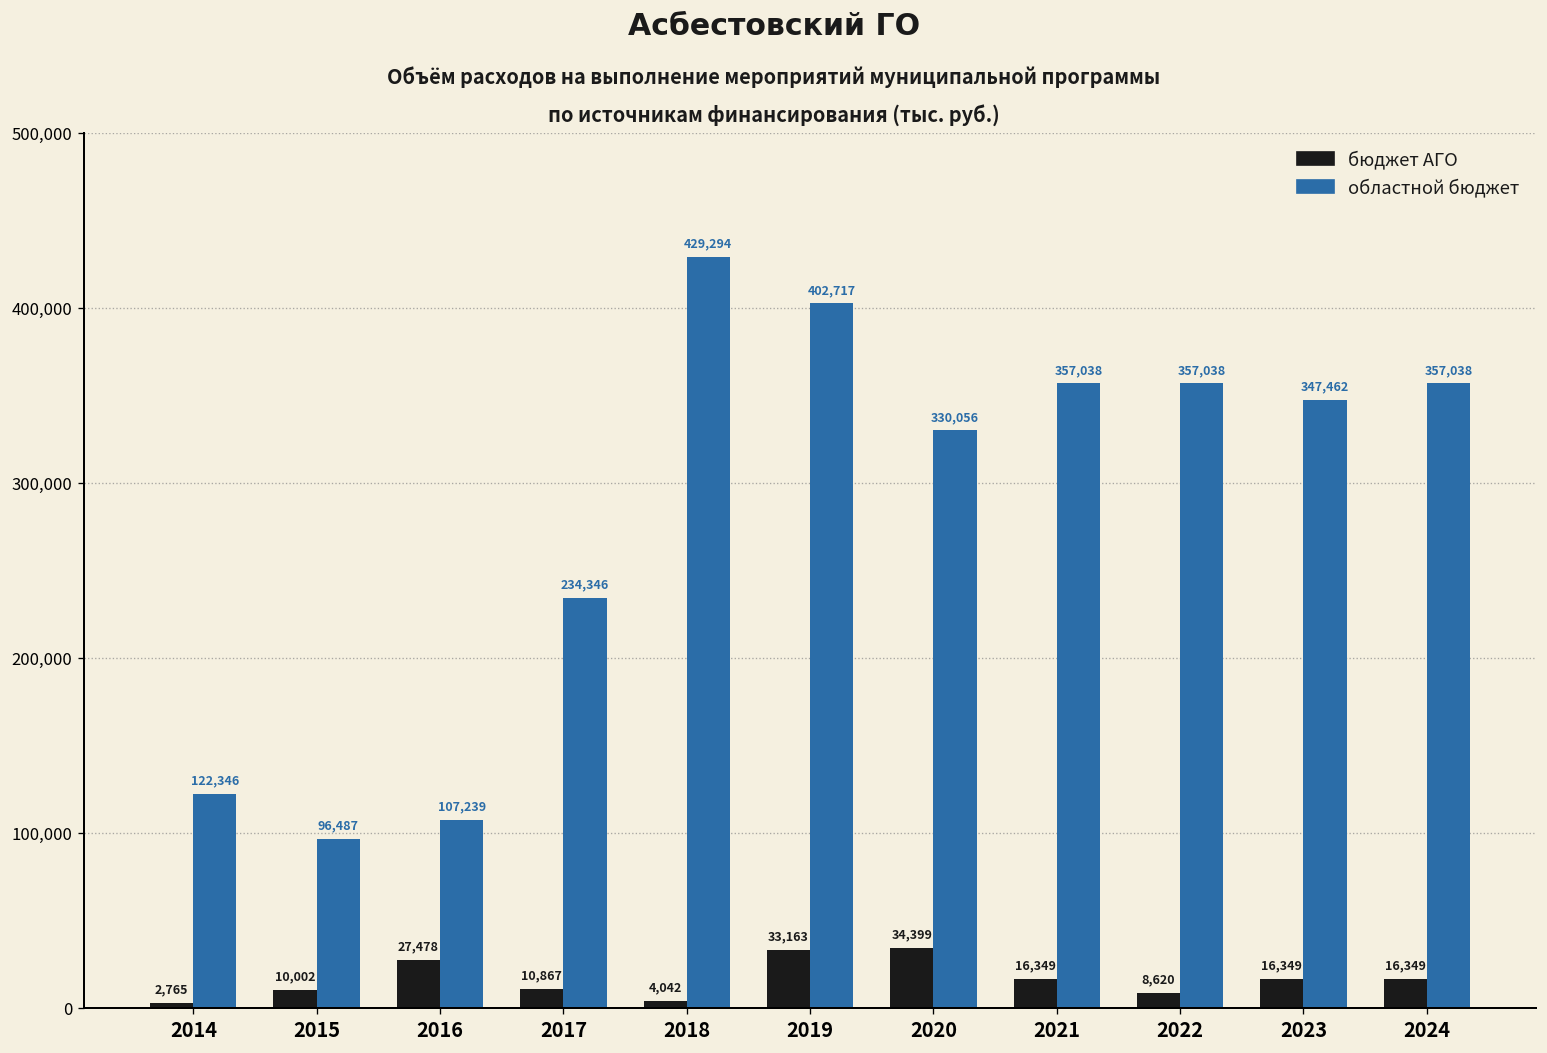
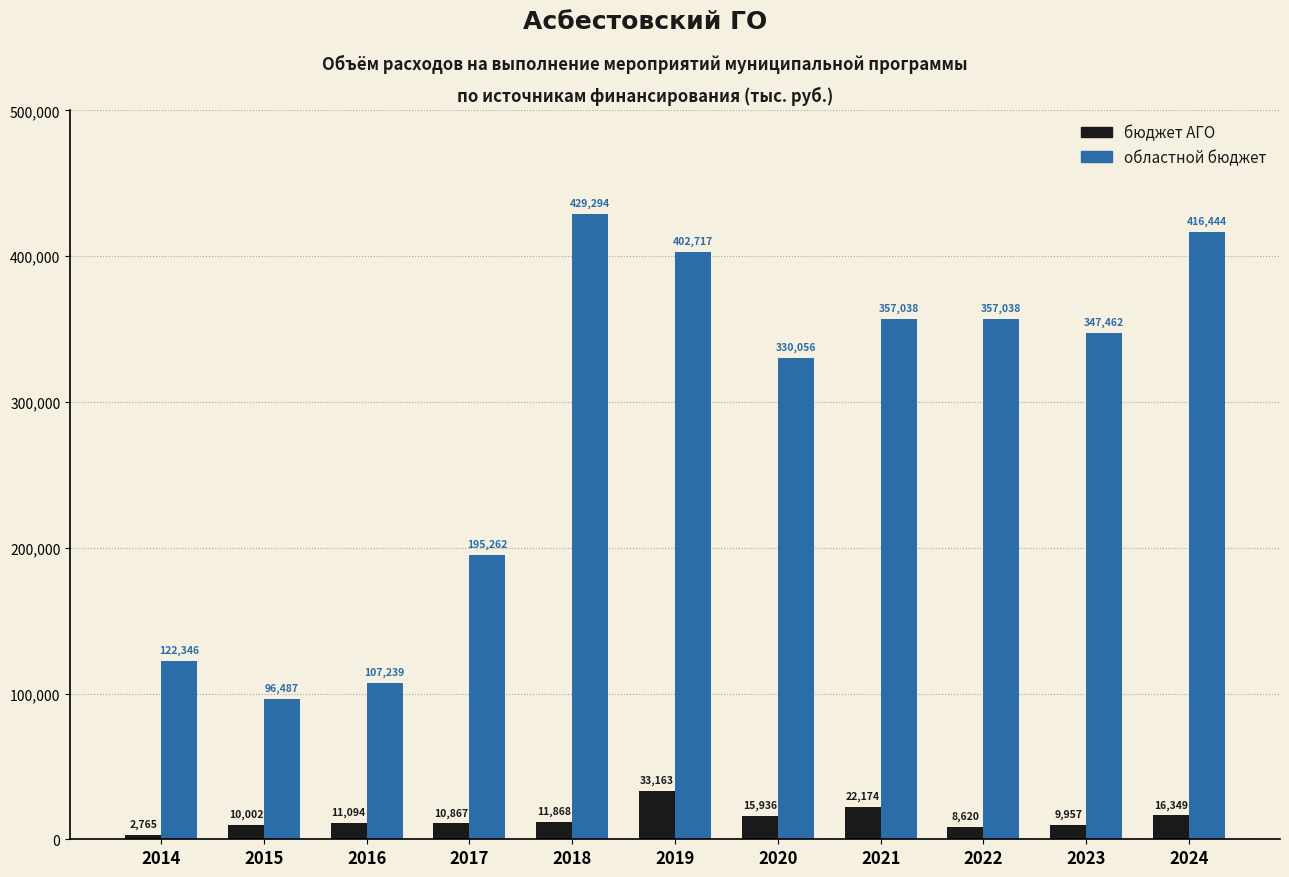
  {
    "бюджет АГО": {
      "2014": "2,765",
      "2015": "10,002",
-     "2016": "27,478",
+     "2016": "11,094",
      "2017": "10,867",
-     "2018": "4,042",
+     "2018": "11,868",
      "2019": "33,163",
-     "2020": "34,399",
-     "2021": "16,349",
+     "2020": "15,936",
+     "2021": "22,174",
      "2022": "8,620",
-     "2023": "16,349",
+     "2023": "9,957",
      "2024": "16,349"
    },
    "областной бюджет": {
      "2014": "122,346",
      "2015": "96,487",
      "2016": "107,239",
-     "2017": "234,346",
+     "2017": "195,262",
      "2018": "429,294",
      "2019": "402,717",
      "2020": "330,056",
      "2021": "357,038",
      "2022": "357,038",
      "2023": "347,462",
-     "2024": "357,038"
+     "2024": "416,444"
    }
  }
